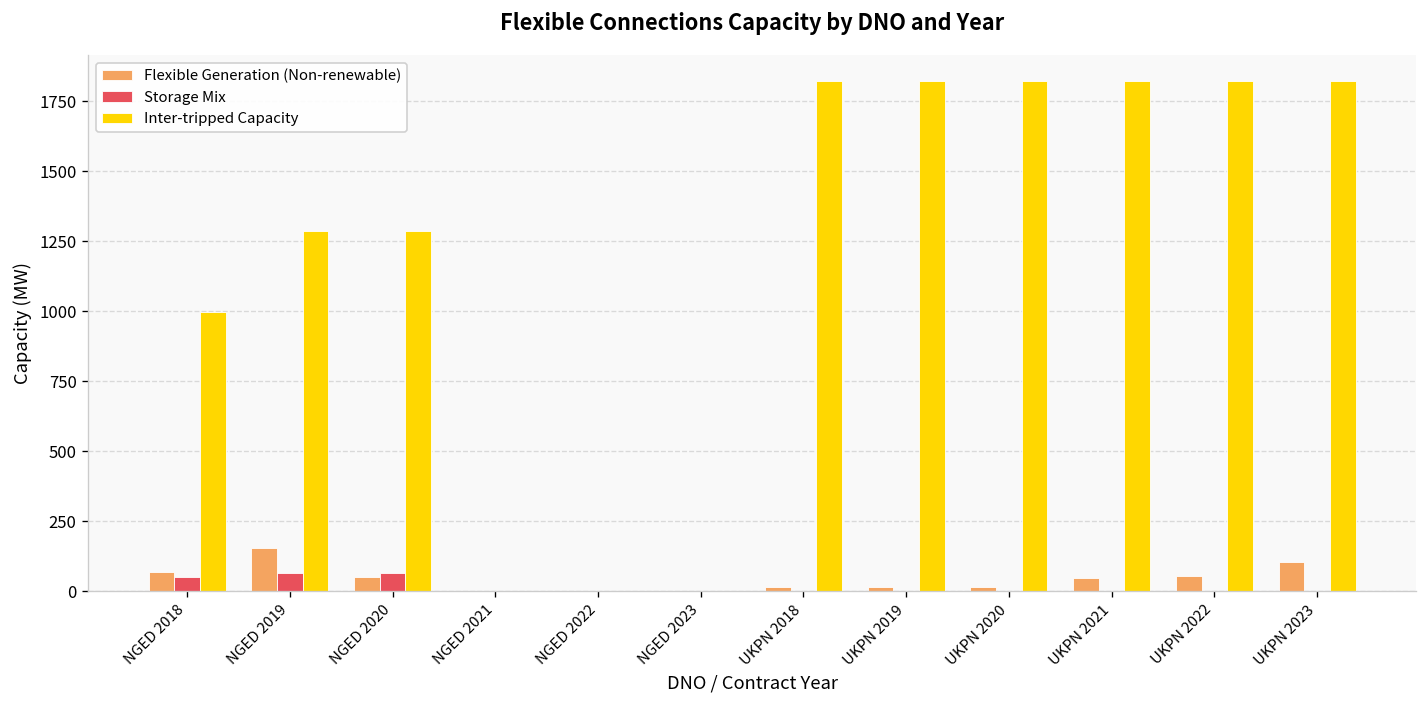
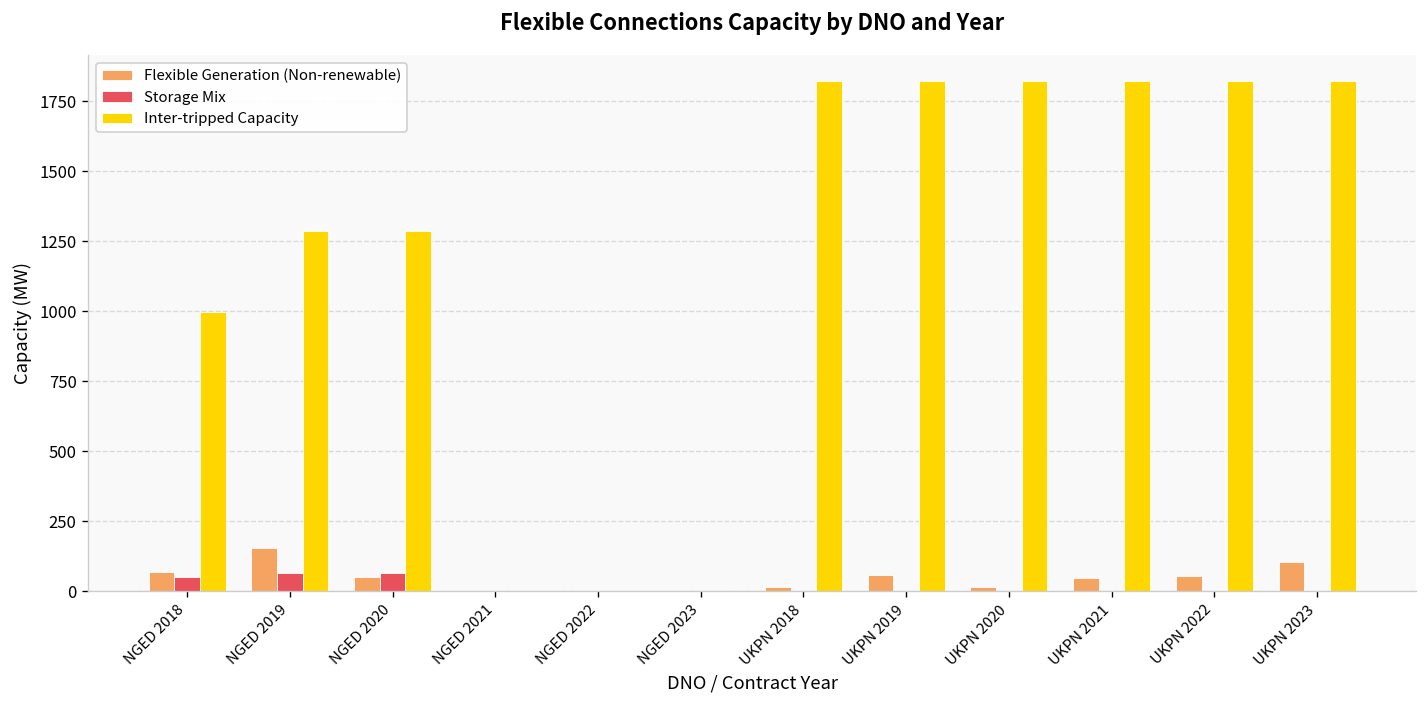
  {
    "Flexible Generation (Non-renewable)": {
      "NGED 2018": 70,
      "NGED 2019": 150,
      "NGED 2020": 50,
      "NGED 2021": 0,
      "NGED 2022": 0,
      "NGED 2023": 0,
      "UKPN 2018": 10,
-     "UKPN 2019": 10,
+     "UKPN 2019": 60,
      "UKPN 2020": 20,
      "UKPN 2021": 50,
      "UKPN 2022": 50,
      "UKPN 2023": 100
    },
    "Storage Mix": {
      "NGED 2018": 50,
      "NGED 2019": 60,
      "NGED 2020": 60,
      "NGED 2021": 0,
      "NGED 2022": 0,
      "NGED 2023": 0,
      "UKPN 2018": 0,
      "UKPN 2019": 0,
      "UKPN 2020": 0,
      "UKPN 2021": 0,
      "UKPN 2022": 0,
      "UKPN 2023": 0
    },
    "Inter-tripped Capacity": {
      "NGED 2018": 1000,
      "NGED 2019": 1290,
      "NGED 2020": 1290,
      "NGED 2021": 0,
      "NGED 2022": 0,
      "NGED 2023": 0,
      "UKPN 2018": 1820,
      "UKPN 2019": 1820,
      "UKPN 2020": 1820,
      "UKPN 2021": 1820,
      "UKPN 2022": 1820,
      "UKPN 2023": 1820
    }
  }
